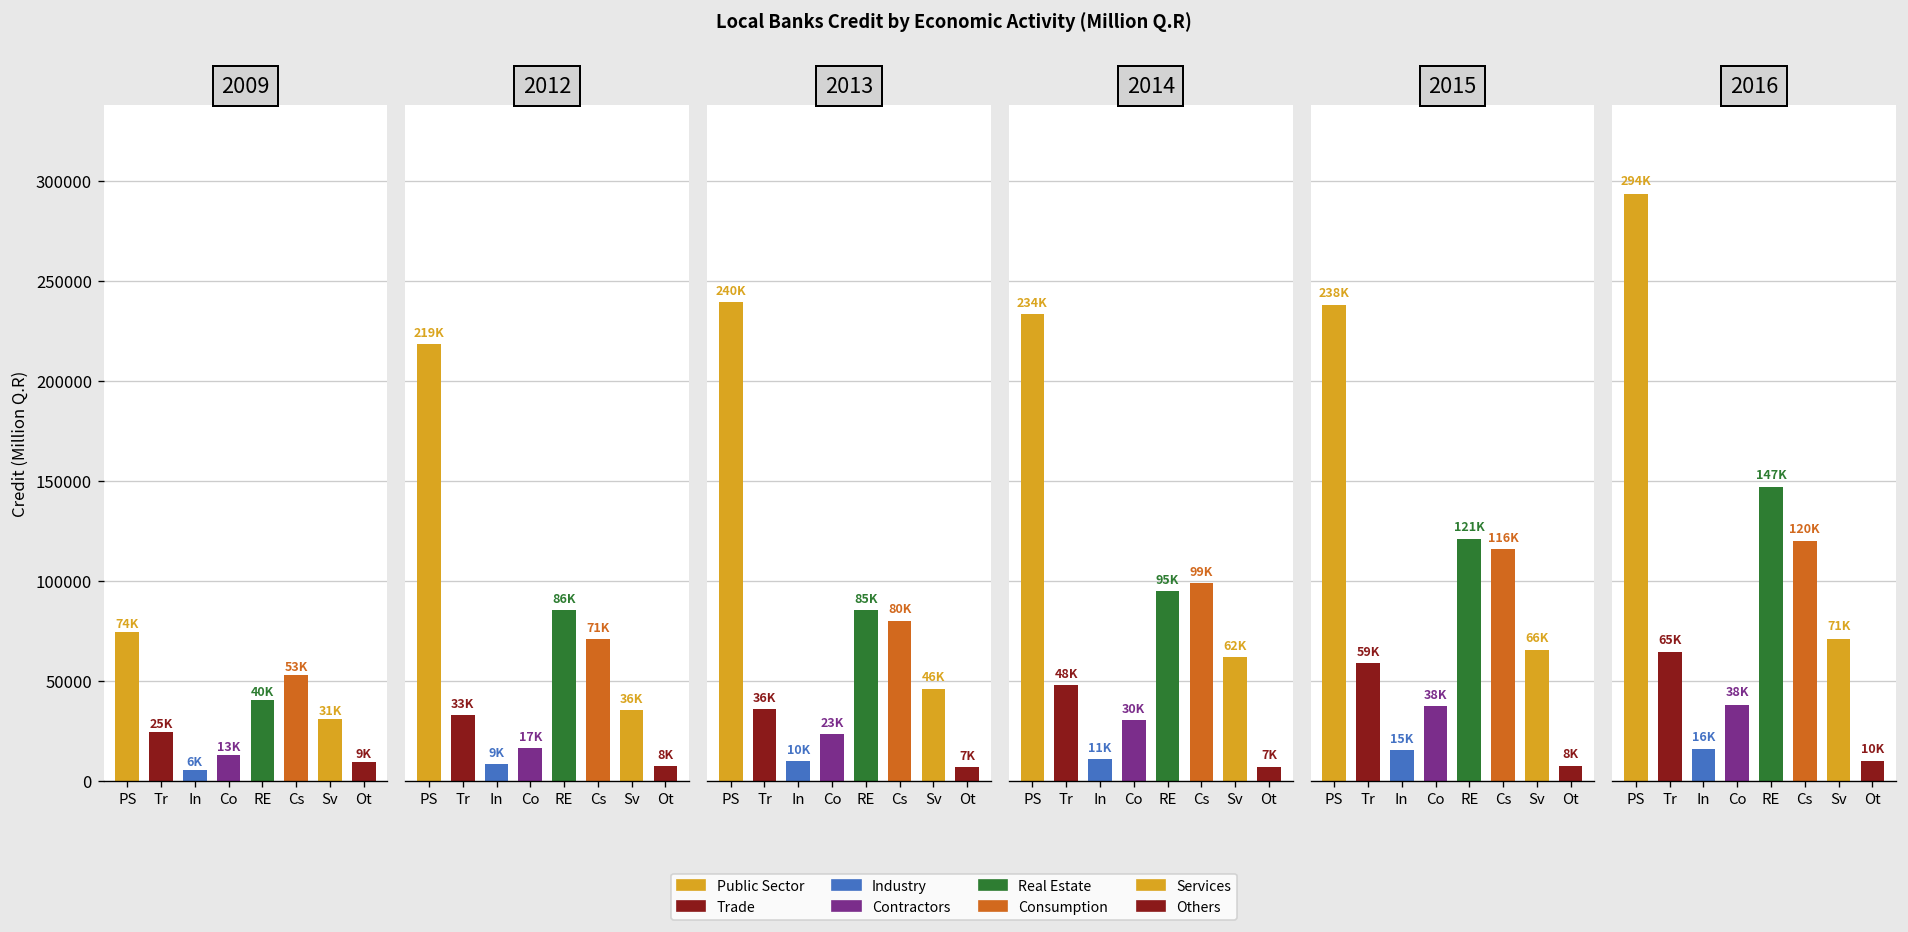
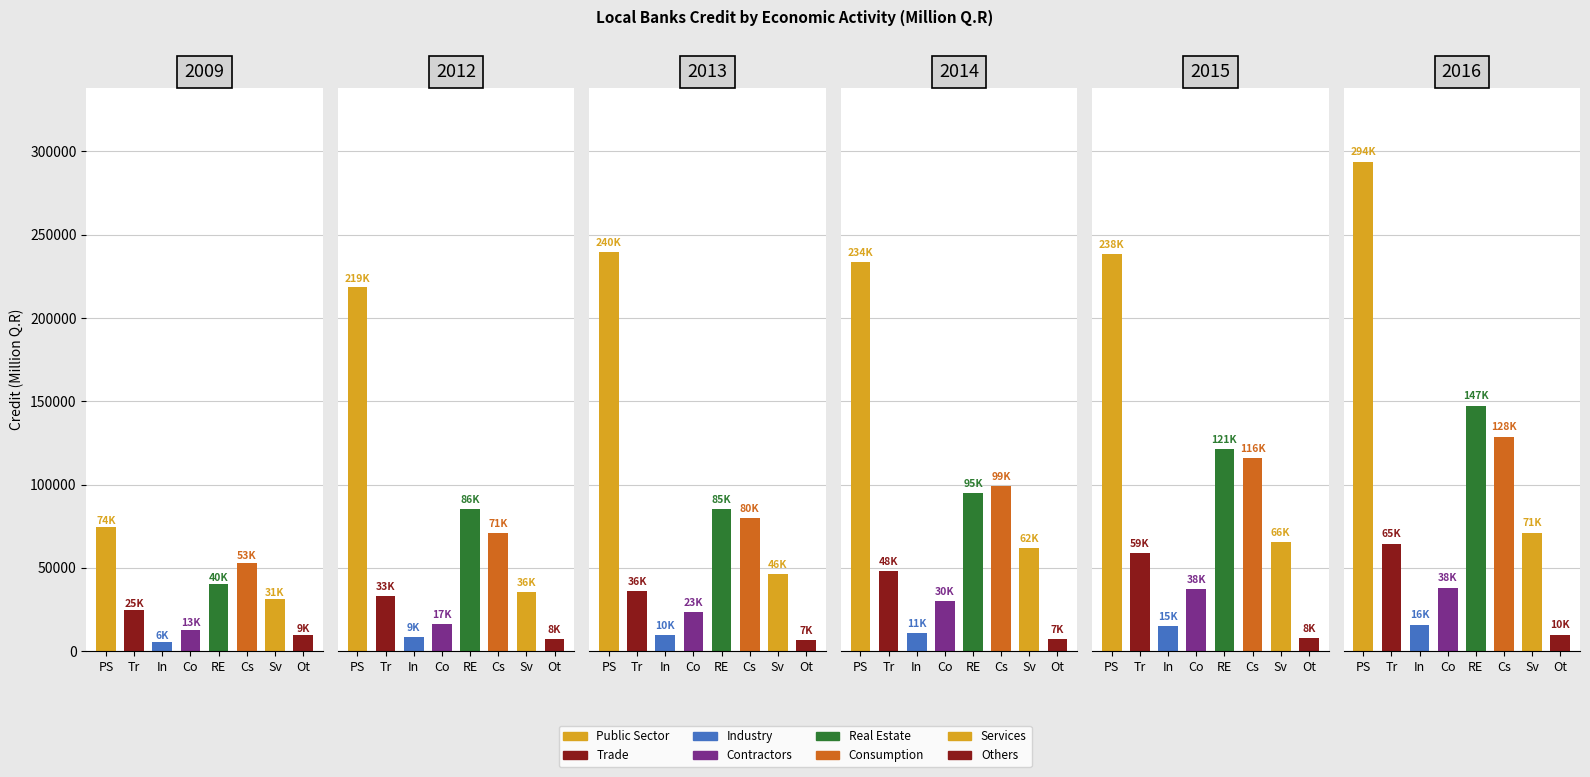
  {
    "2009": {
      "PS": "74K",
      "Tr": "25K",
      "In": "6K",
      "Co": "13K",
      "RE": "40K",
      "Cs": "53K",
      "Sv": "31K",
      "Ot": "9K"
    },
    "2012": {
      "PS": "219K",
      "Tr": "33K",
      "In": "9K",
      "Co": "17K",
      "RE": "86K",
      "Cs": "71K",
      "Sv": "36K",
      "Ot": "8K"
    },
    "2013": {
      "PS": "240K",
      "Tr": "36K",
      "In": "10K",
      "Co": "23K",
      "RE": "85K",
      "Cs": "80K",
      "Sv": "46K",
      "Ot": "7K"
    },
    "2014": {
      "PS": "234K",
      "Tr": "48K",
      "In": "11K",
      "Co": "30K",
      "RE": "95K",
      "Cs": "99K",
      "Sv": "62K",
      "Ot": "7K"
    },
    "2015": {
      "PS": "238K",
      "Tr": "59K",
      "In": "15K",
      "Co": "38K",
      "RE": "121K",
      "Cs": "116K",
      "Sv": "66K",
      "Ot": "8K"
    },
    "2016": {
      "PS": "294K",
      "Tr": "65K",
      "In": "16K",
      "Co": "38K",
      "RE": "147K",
-     "Cs": "120K",
+     "Cs": "128K",
      "Sv": "71K",
      "Ot": "10K"
    }
  }
